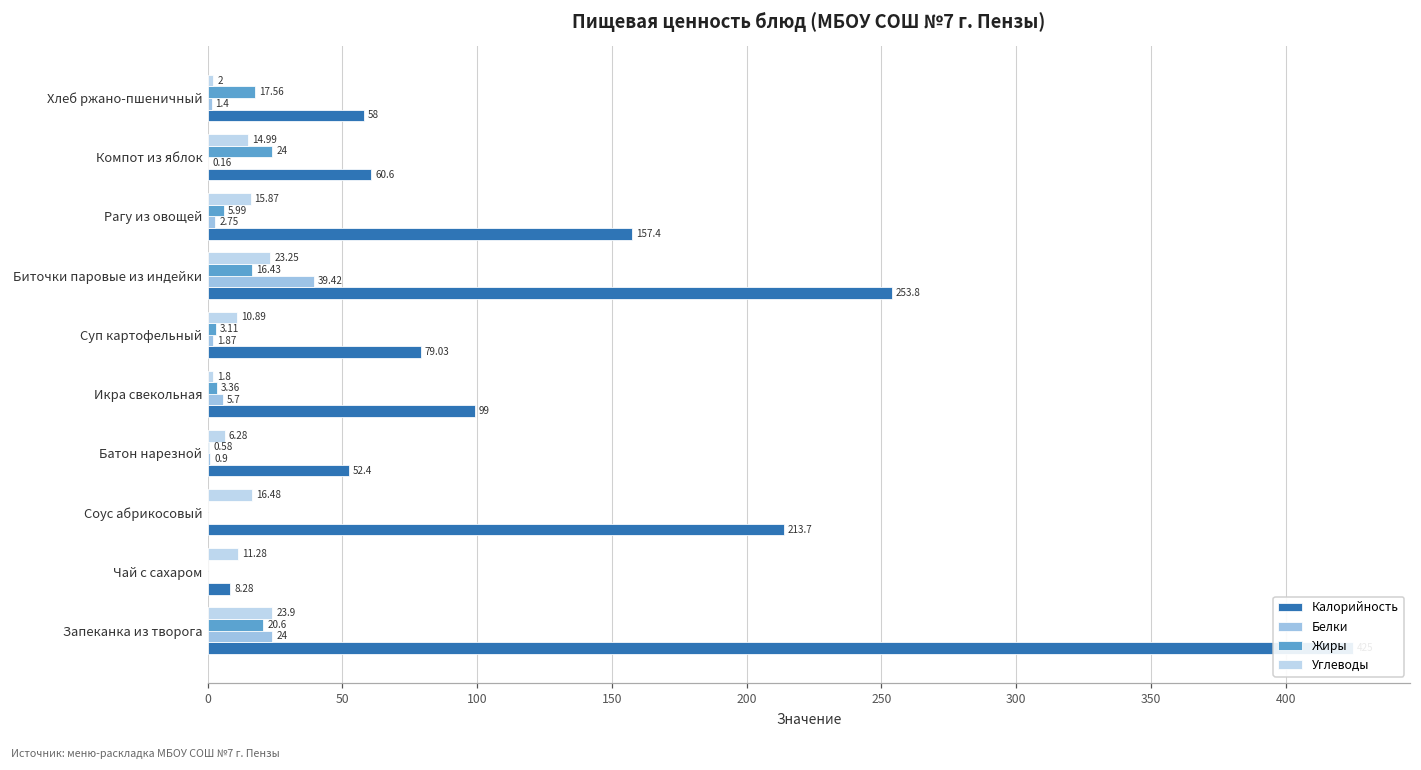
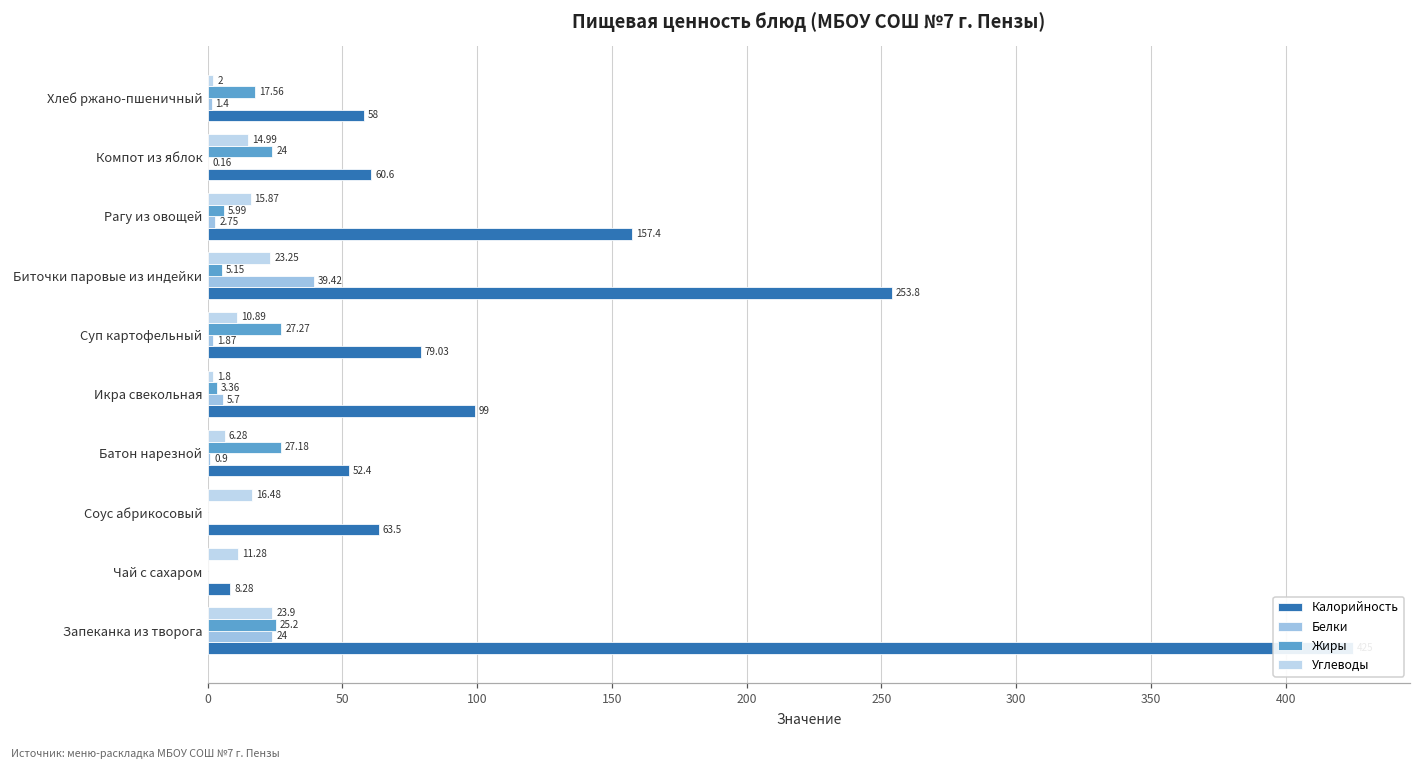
  {
    "Калорийность": {
      "Хлеб ржано-пшеничный": 58,
      "Компот из яблок": 60.6,
      "Рагу из овощей": 157.4,
      "Биточки паровые из индейки": 253.8,
      "Суп картофельный": 79.03,
      "Икра свекольная": 99,
      "Батон нарезной": 52.4,
-     "Соус абрикосовый": 213.7,
+     "Соус абрикосовый": 63.5,
      "Чай с сахаром": 8.28
    },
    "Жиры": {
      "Хлеб ржано-пшеничный": 17.56,
      "Компот из яблок": 24,
      "Рагу из овощей": 5.99,
-     "Биточки паровые из индейки": 16.43,
-     "Суп картофельный": 3.11,
+     "Биточки паровые из индейки": 5.15,
+     "Суп картофельный": 27.27,
      "Икра свекольная": 3.36,
-     "Батон нарезной": 0.58,
-     "Запеканка из творога": 20.6
+     "Батон нарезной": 27.18,
+     "Запеканка из творога": 25.2
    }
  }
